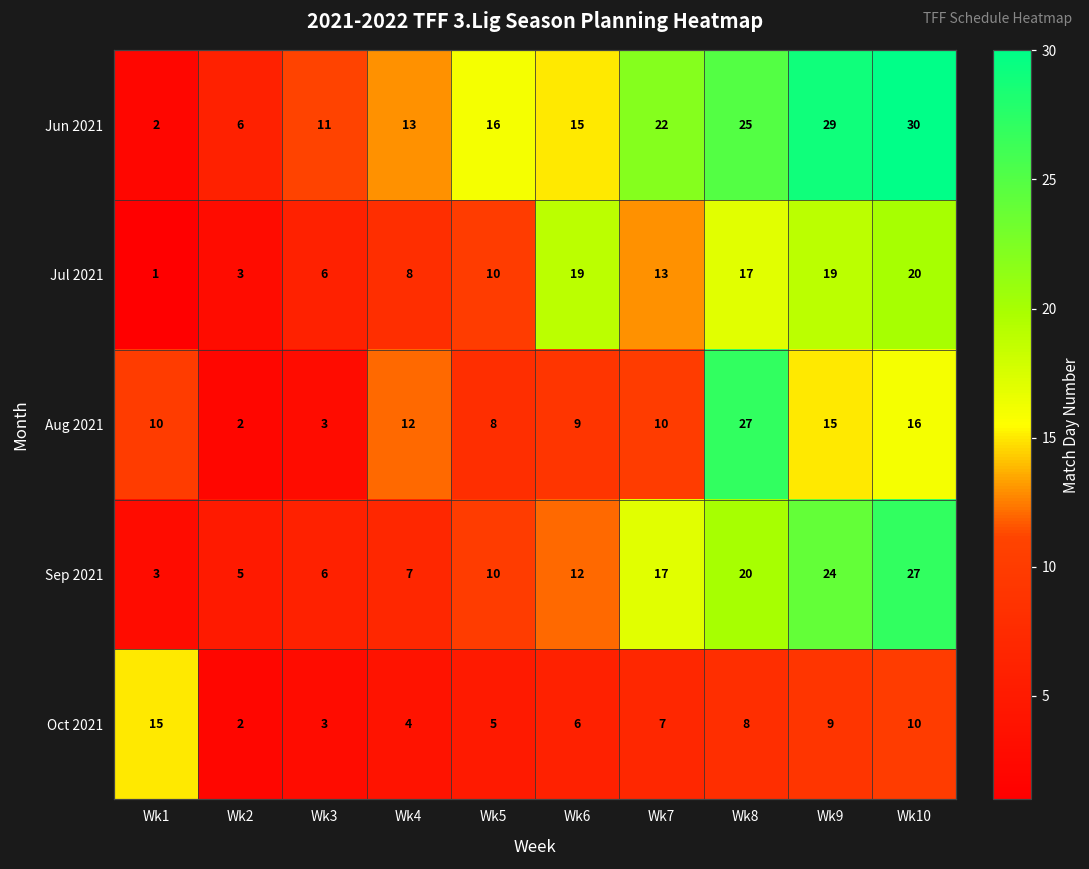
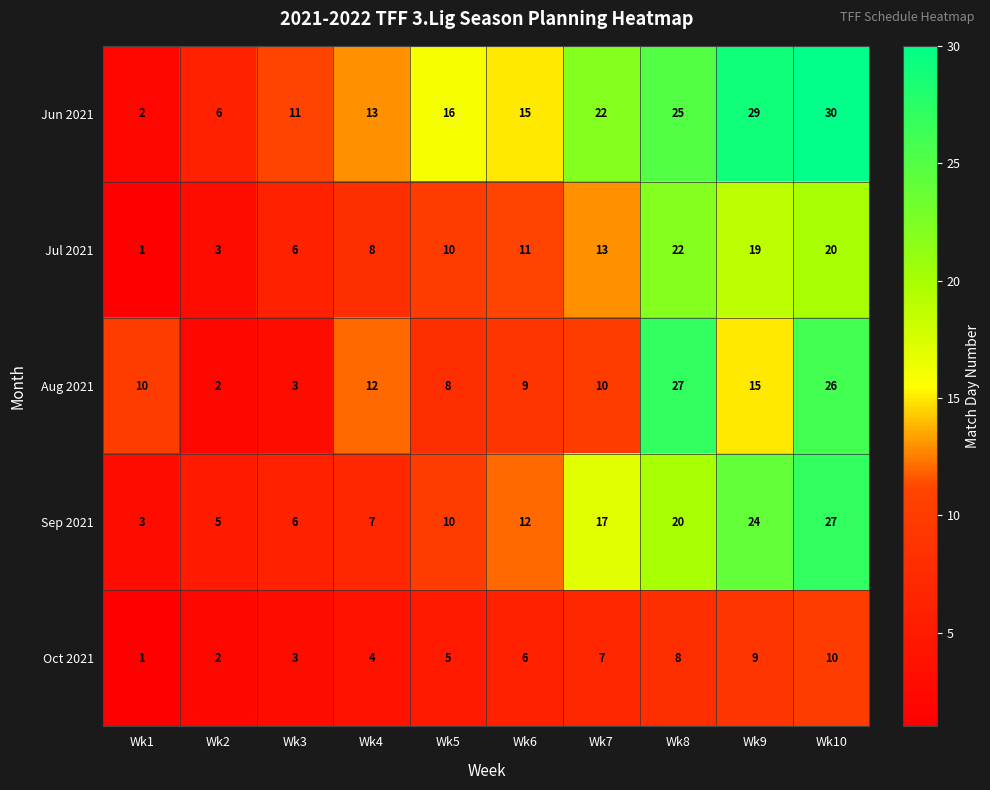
  {
    "Jun 2021": {
      "Wk1": 2,
      "Wk2": 6,
      "Wk3": 11,
      "Wk4": 13,
      "Wk5": 16,
      "Wk6": 15,
      "Wk7": 22,
      "Wk8": 25,
      "Wk9": 29,
      "Wk10": 30
    },
    "Jul 2021": {
      "Wk1": 1,
      "Wk2": 3,
      "Wk3": 6,
      "Wk4": 8,
      "Wk5": 10,
-     "Wk6": 19,
+     "Wk6": 11,
      "Wk7": 13,
-     "Wk8": 17,
+     "Wk8": 22,
      "Wk9": 19,
      "Wk10": 20
    },
    "Aug 2021": {
      "Wk1": 10,
      "Wk2": 2,
      "Wk3": 3,
      "Wk4": 12,
      "Wk5": 8,
      "Wk6": 9,
      "Wk7": 10,
      "Wk8": 27,
      "Wk9": 15,
-     "Wk10": 16
+     "Wk10": 26
    },
    "Sep 2021": {
      "Wk1": 3,
      "Wk2": 5,
      "Wk3": 6,
      "Wk4": 7,
      "Wk5": 10,
      "Wk6": 12,
      "Wk7": 17,
      "Wk8": 20,
      "Wk9": 24,
      "Wk10": 27
    },
    "Oct 2021": {
-     "Wk1": 15,
+     "Wk1": 1,
      "Wk2": 2,
      "Wk3": 3,
      "Wk4": 4,
      "Wk5": 5,
      "Wk6": 6,
      "Wk7": 7,
      "Wk8": 8,
      "Wk9": 9,
      "Wk10": 10
    }
  }
